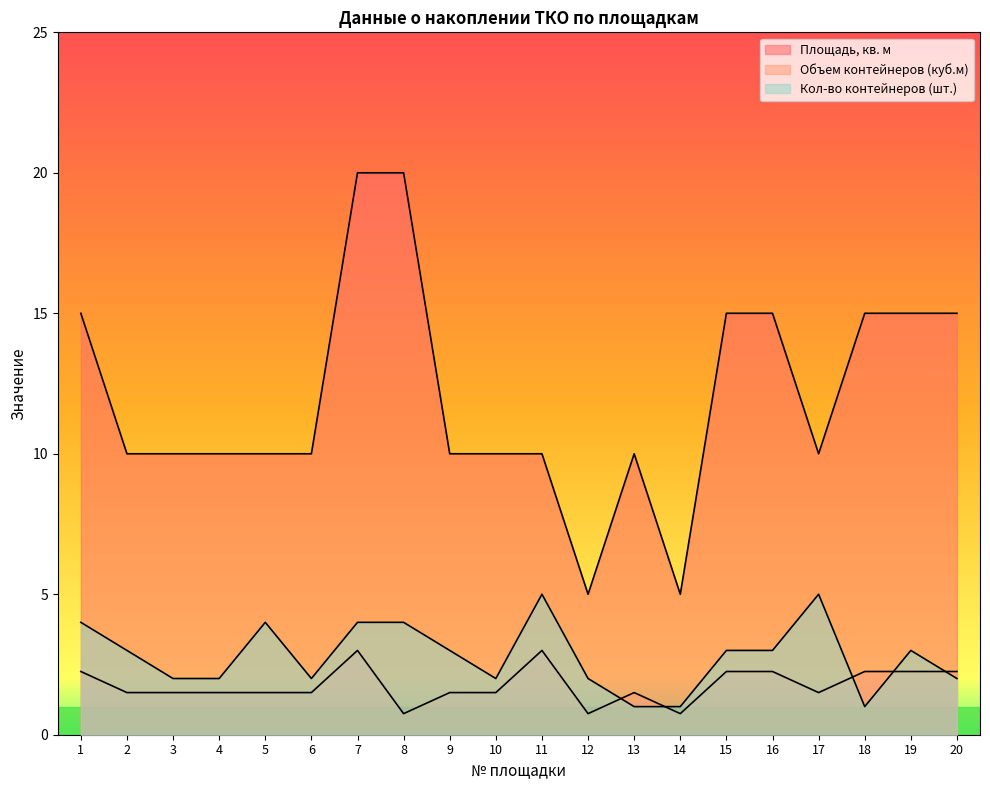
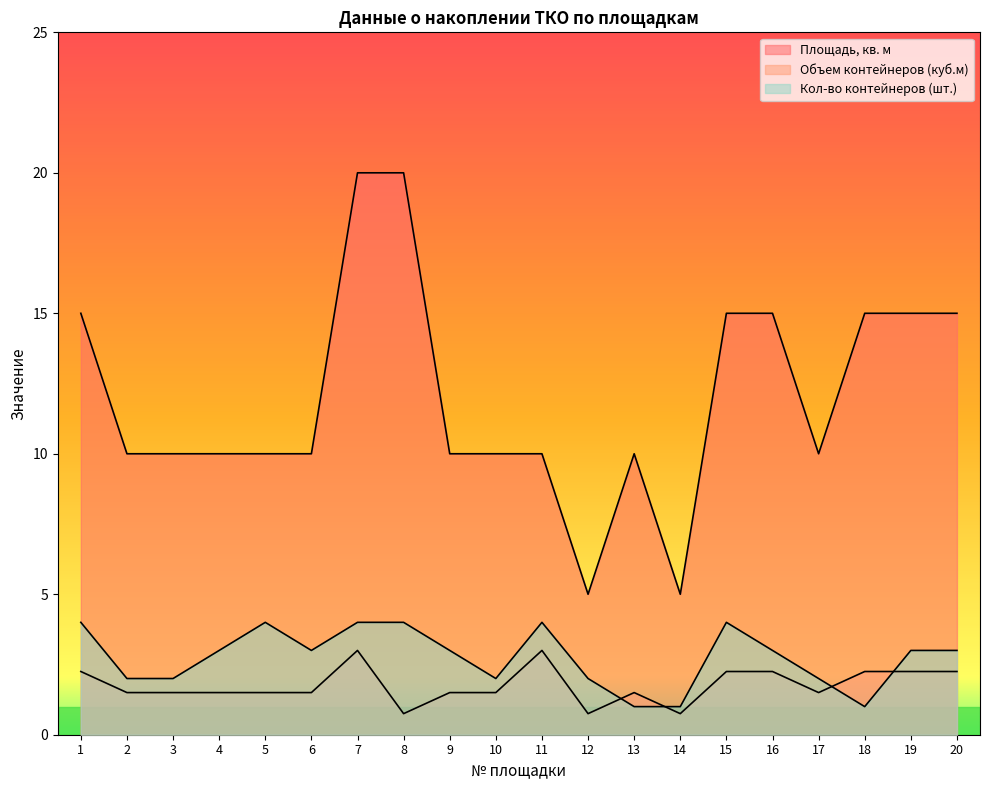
  {
    "Кол-во контейнеров (шт.)": {
      "1": 4,
-     "2": 3,
+     "2": 2,
      "3": 2,
-     "4": 2,
+     "4": 3,
      "5": 4,
-     "6": 2,
+     "6": 3,
      "7": 4,
      "8": 4,
      "9": 3,
      "10": 2,
-     "11": 5,
+     "11": 4,
      "12": 2,
-     "15": 3,
+     "15": 4,
      "16": 3,
-     "17": 5,
+     "17": 2,
      "19": 3,
-     "20": 2
+     "20": 3
    }
  }
